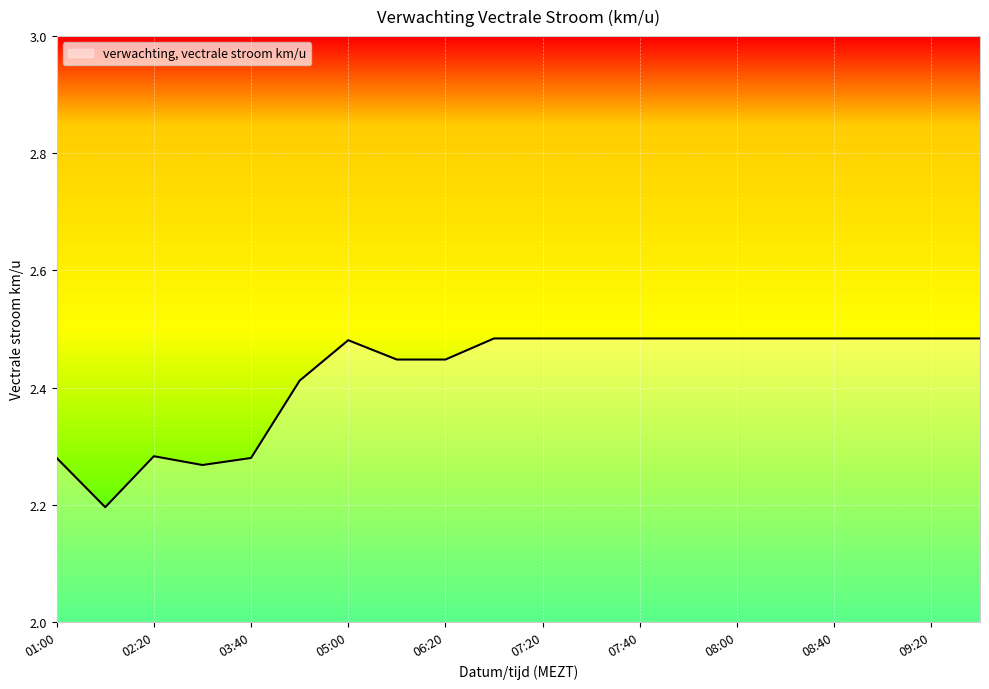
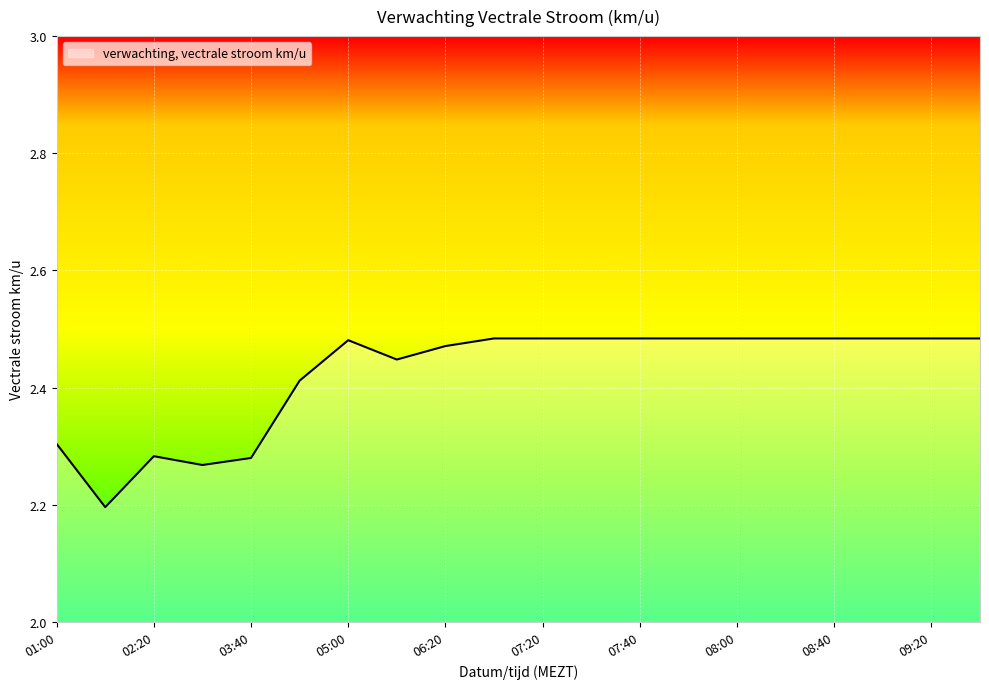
  {
-   "01:00": 2.28,
+   "01:00": 2.30,
    "02:20": 2.28,
    "03:40": 2.28,
    "05:00": 2.48,
-   "06:20": 2.45,
+   "06:20": 2.47,
    "07:20": 2.48,
    "07:40": 2.48,
    "08:00": 2.48,
    "08:40": 2.48,
    "09:20": 2.48
  }
